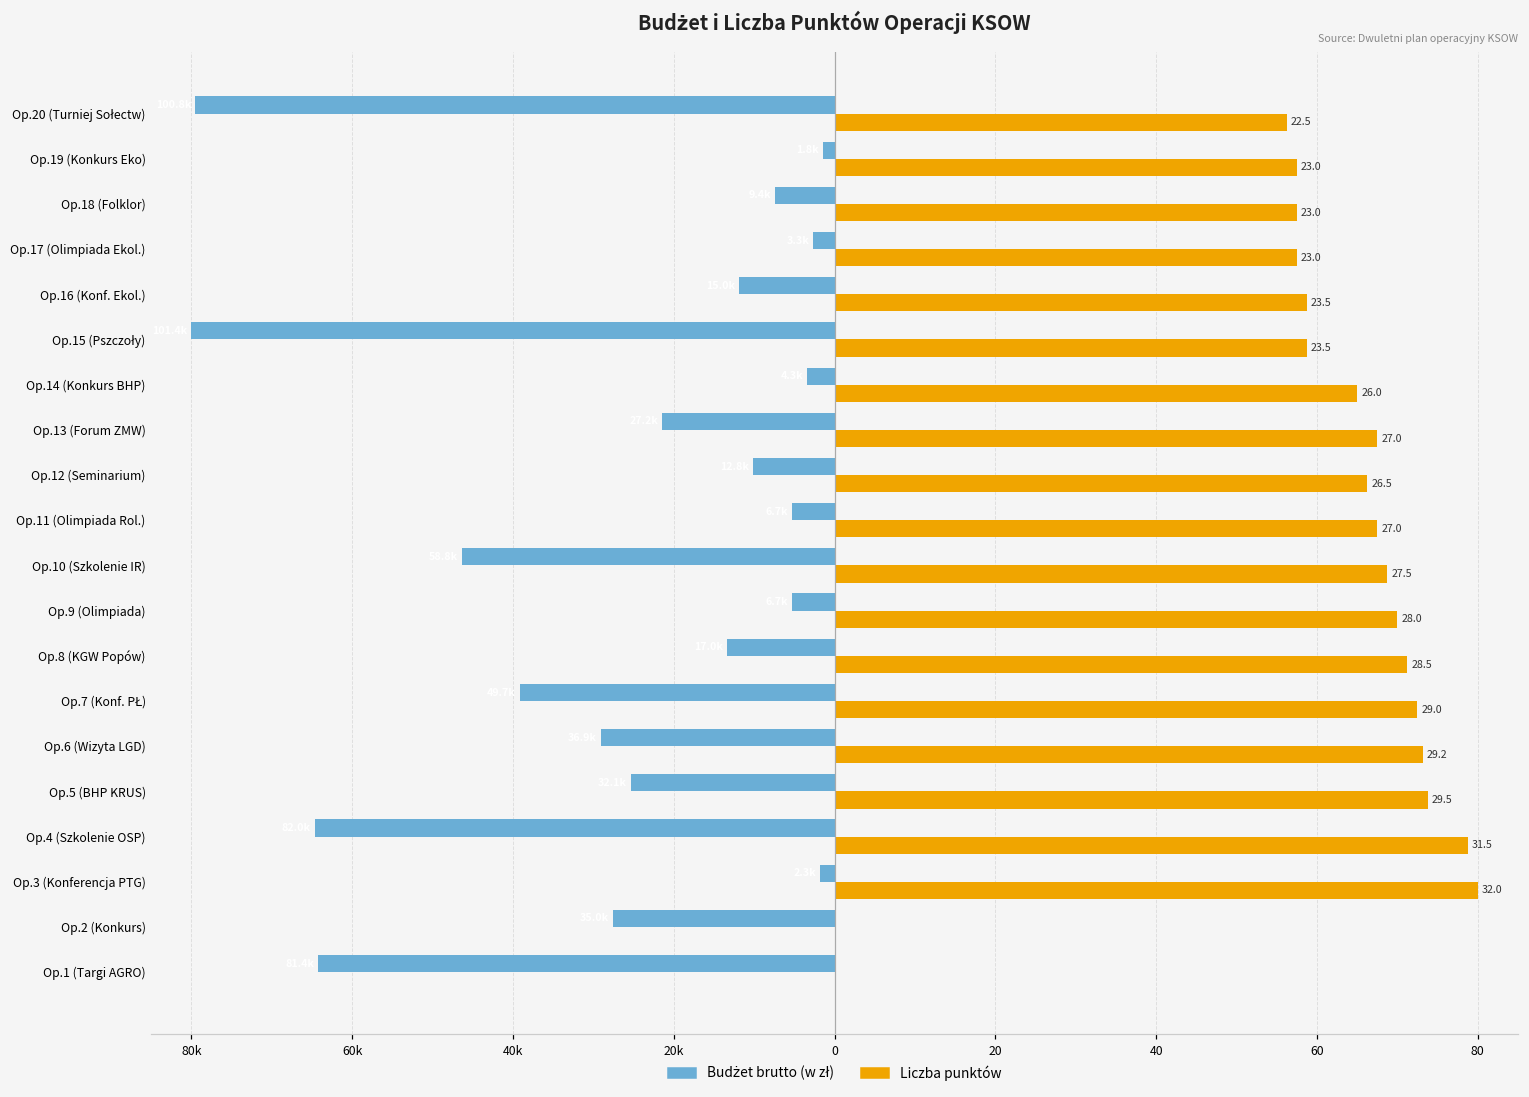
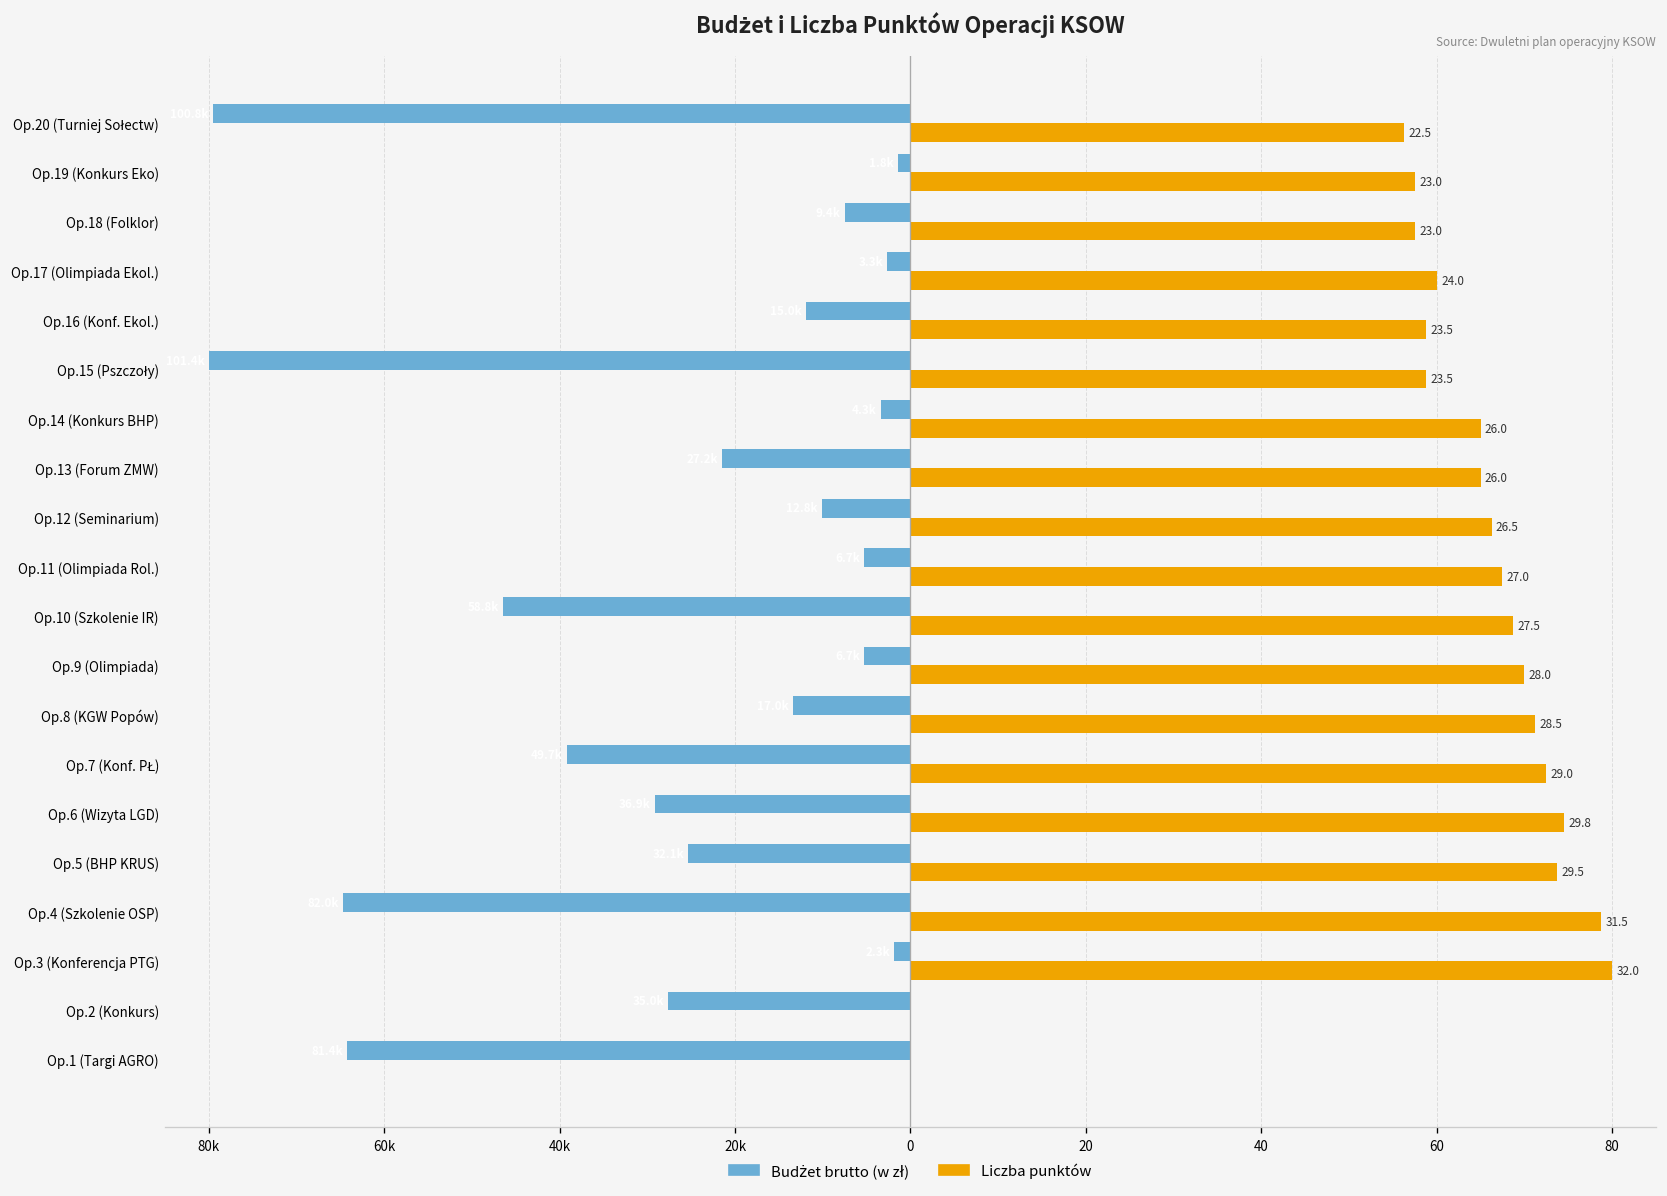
  {
    "Liczba punktów": {
-     "Op.17 (Olimpiada Ekol.)": 23.0,
-     "Op.13 (Forum ZMW)": 27.0,
-     "Op.6 (Wizyta LGD)": 29.2
+     "Op.17 (Olimpiada Ekol.)": 24.0,
+     "Op.13 (Forum ZMW)": 26.0,
+     "Op.6 (Wizyta LGD)": 29.8
    }
  }
